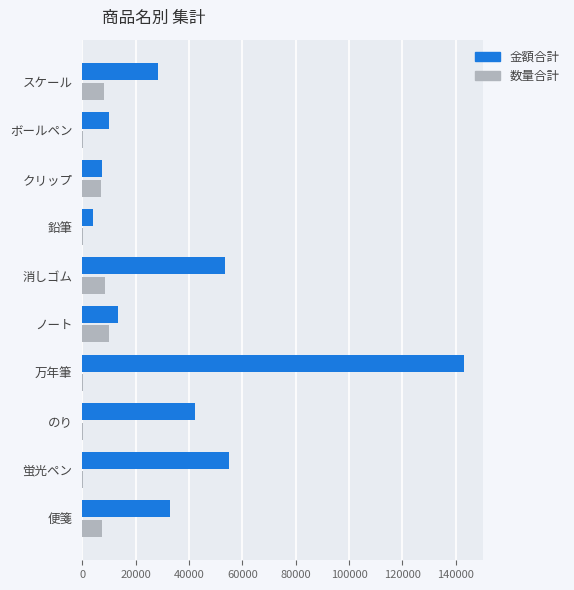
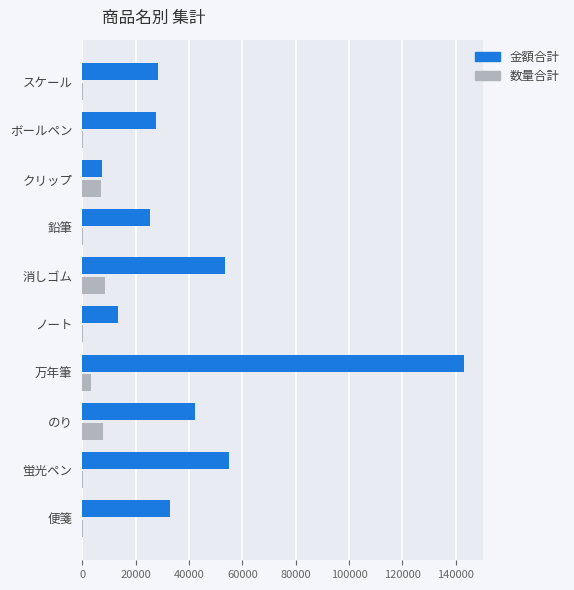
  {
    "金額合計": {
      "スケール": 28000,
-     "ボールペン": 10000,
+     "ボールペン": 28000,
      "クリップ": 7000,
-     "鉛筆": 4000,
+     "鉛筆": 25000,
      "消しゴム": 53000,
      "ノート": 13000,
      "万年筆": 143000,
      "のり": 42000,
      "蛍光ペン": 55000,
      "便箋": 33000
    },
    "数量合計": {
-     "スケール": 8000,
+     "スケール": 0,
      "クリップ": 7000,
      "消しゴム": 9000,
-     "ノート": 10000,
-     "万年筆": 0,
-     "のり": 0,
-     "便箋": 8000
+     "ノート": 0,
+     "万年筆": 3000,
+     "のり": 8000,
+     "便箋": 0
    }
  }
